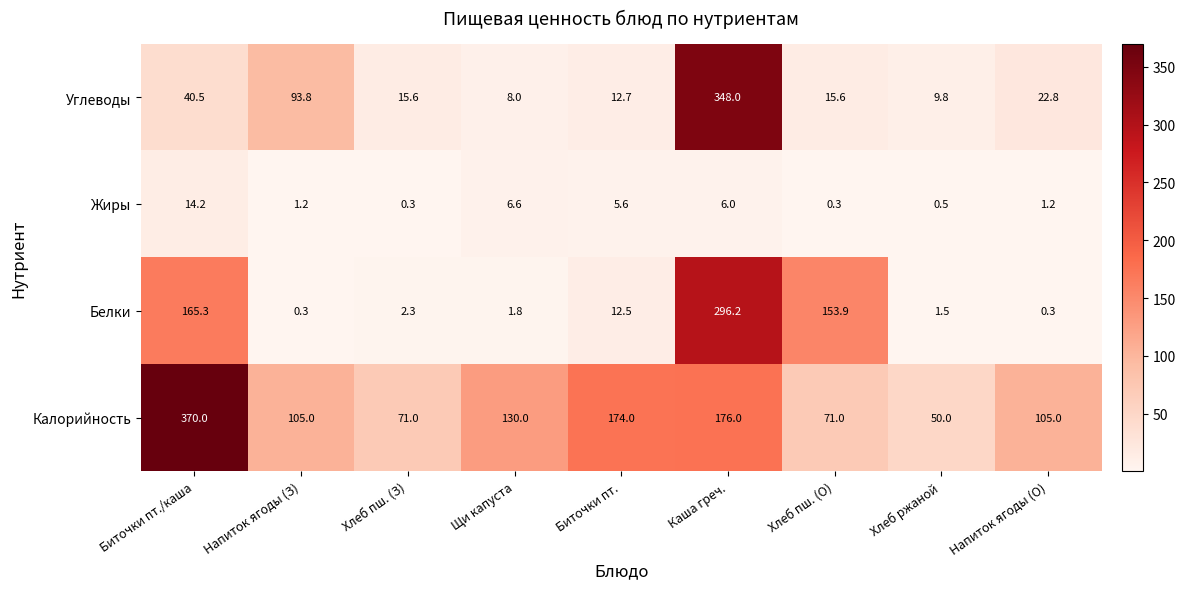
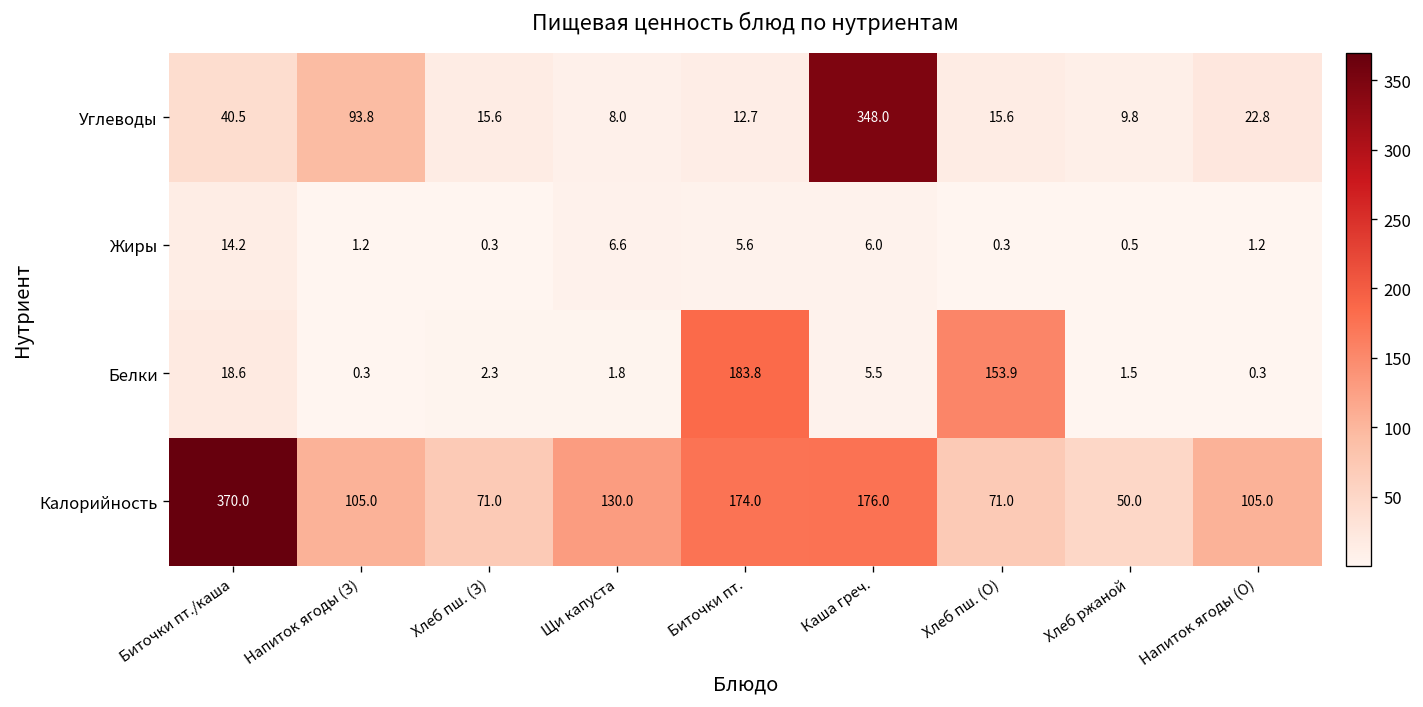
  {
    "Углеводы": {
      "Биточки пт./каша": 40.5,
      "Напиток ягоды (З)": 93.8,
      "Хлеб пш. (З)": 15.6,
      "Щи капуста": 8.0,
      "Биточки пт.": 12.7,
      "Каша греч.": 348.0,
      "Хлеб пш. (О)": 15.6,
      "Хлеб ржаной": 9.8,
      "Напиток ягоды (О)": 22.8
    },
    "Жиры": {
      "Биточки пт./каша": 14.2,
      "Напиток ягоды (З)": 1.2,
      "Хлеб пш. (З)": 0.3,
      "Щи капуста": 6.6,
      "Биточки пт.": 5.6,
      "Каша греч.": 6.0,
      "Хлеб пш. (О)": 0.3,
      "Хлеб ржаной": 0.5,
      "Напиток ягоды (О)": 1.2
    },
    "Белки": {
-     "Биточки пт./каша": 165.3,
+     "Биточки пт./каша": 18.6,
      "Напиток ягоды (З)": 0.3,
      "Хлеб пш. (З)": 2.3,
      "Щи капуста": 1.8,
-     "Биточки пт.": 12.5,
-     "Каша греч.": 296.2,
+     "Биточки пт.": 183.8,
+     "Каша греч.": 5.5,
      "Хлеб пш. (О)": 153.9,
      "Хлеб ржаной": 1.5,
      "Напиток ягоды (О)": 0.3
    },
    "Калорийность": {
      "Биточки пт./каша": 370.0,
      "Напиток ягоды (З)": 105.0,
      "Хлеб пш. (З)": 71.0,
      "Щи капуста": 130.0,
      "Биточки пт.": 174.0,
      "Каша греч.": 176.0,
      "Хлеб пш. (О)": 71.0,
      "Хлеб ржаной": 50.0,
      "Напиток ягоды (О)": 105.0
    }
  }
